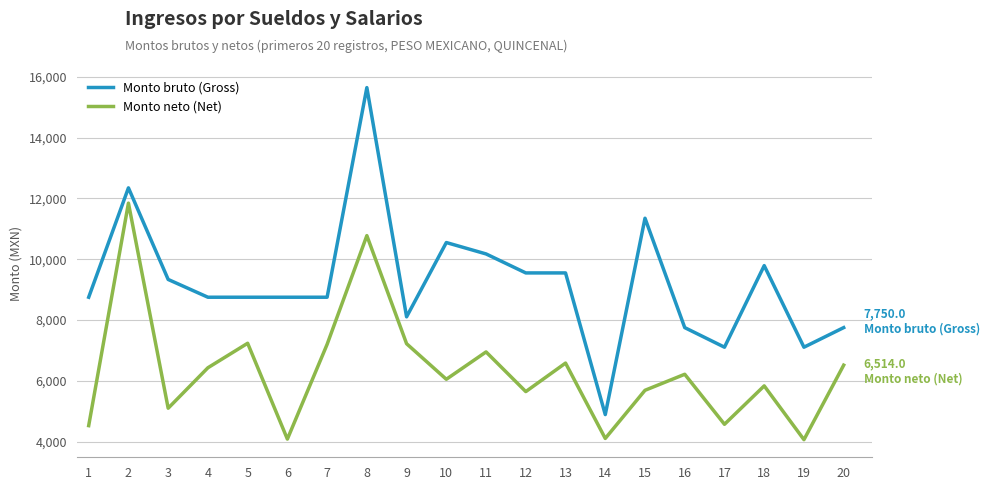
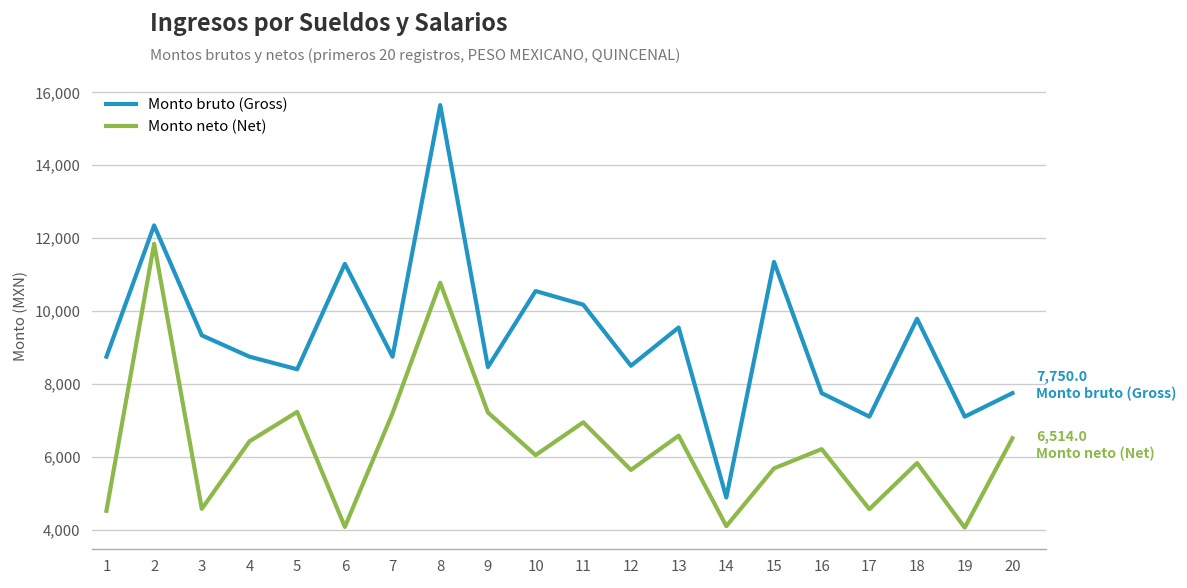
  {
    "Monto bruto (Gross)": {
      "1": "8,800",
      "2": "12,400",
      "3": "9,300",
      "4": "8,800",
-     "5": "8,800",
-     "6": "8,800",
+     "5": "8,400",
+     "6": "11,300",
      "7": "8,800",
      "8": "15,700",
-     "9": "8,100",
+     "9": "8,500",
      "10": "10,600",
      "11": "10,200",
-     "12": "9,600",
+     "12": "8,500",
      "13": "9,600",
      "14": "4,900",
      "15": "11,400",
      "16": "7,800",
      "17": "7,100",
      "18": "9,800",
      "19": "7,100"
    },
    "Monto neto (Net)": {
      "1": "4,500",
      "2": "11,800",
-     "3": "5,100",
+     "3": "4,600",
      "4": "6,400",
      "5": "7,200",
      "6": "4,100",
      "7": "7,200",
      "8": "10,800",
      "9": "7,200",
      "10": "6,000",
      "11": "6,900",
      "12": "5,600",
      "13": "6,600",
      "14": "4,100",
      "15": "5,700",
      "16": "6,200",
      "17": "4,600",
      "18": "5,800",
      "19": "4,100"
    }
  }
